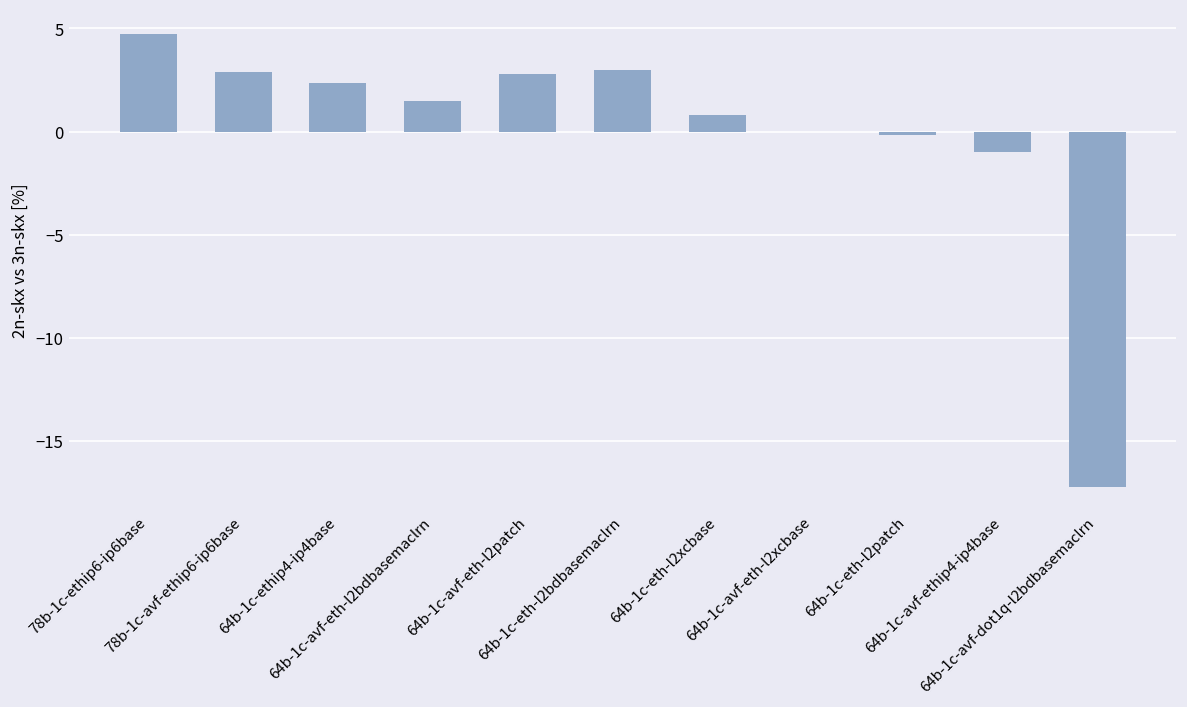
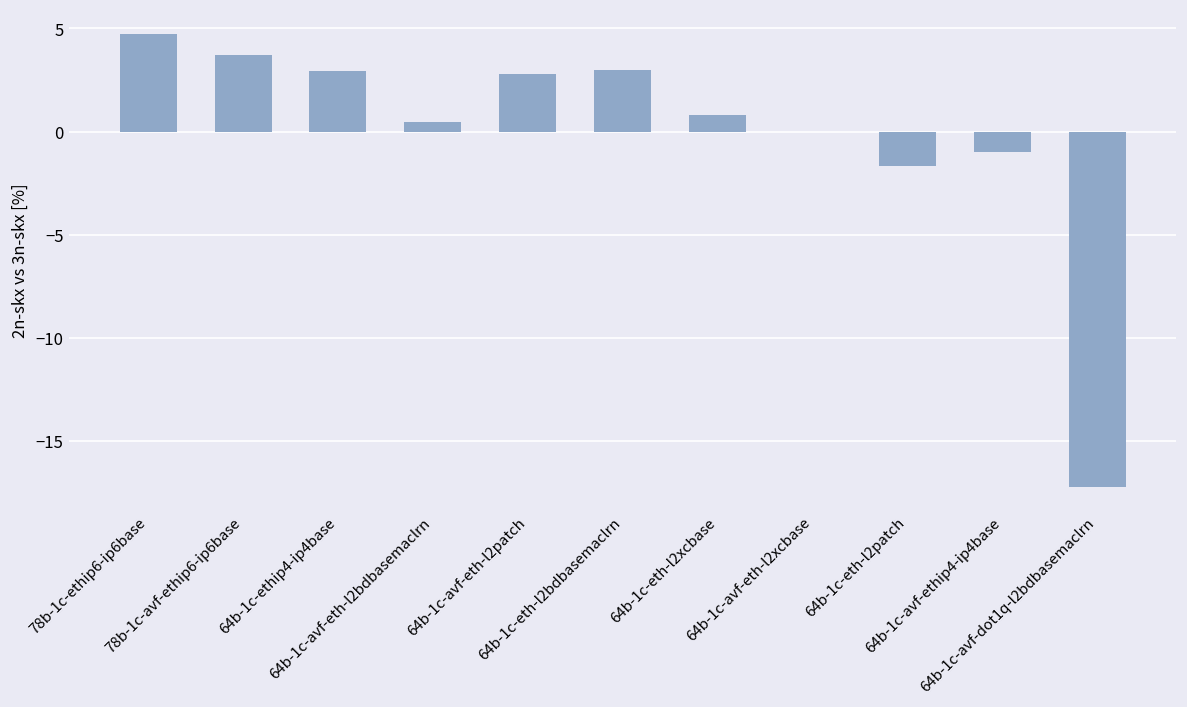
  {
    "78b-1c-ethip6-ip6base": 4.7,
-   "78b-1c-avf-ethip6-ip6base": 2.9,
-   "64b-1c-ethip4-ip4base": 2.4,
-   "64b-1c-avf-eth-l2bdbasemaclrn": 1.5,
+   "78b-1c-avf-ethip6-ip6base": 3.7,
+   "64b-1c-ethip4-ip4base": 2.9,
+   "64b-1c-avf-eth-l2bdbasemaclrn": 0.5,
    "64b-1c-avf-eth-l2patch": 2.8,
    "64b-1c-eth-l2bdbasemaclrn": 3.0,
    "64b-1c-eth-l2xcbase": 0.8,
    "64b-1c-avf-eth-l2xcbase": 0.0,
-   "64b-1c-eth-l2patch": -0.2,
+   "64b-1c-eth-l2patch": -1.7,
    "64b-1c-avf-ethip4-ip4base": -1.0,
    "64b-1c-avf-dot1q-l2bdbasemaclrn": -17.2
  }
